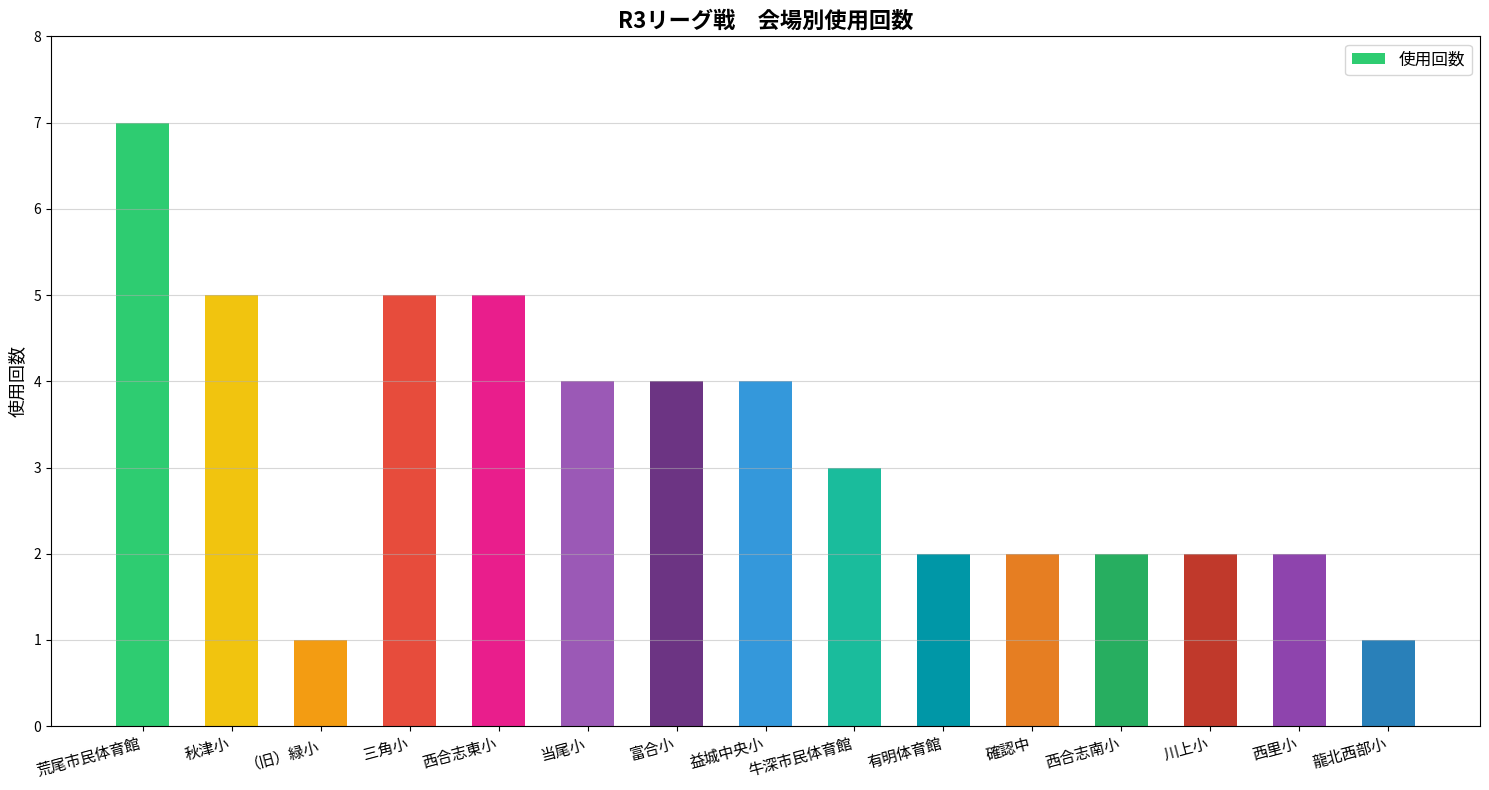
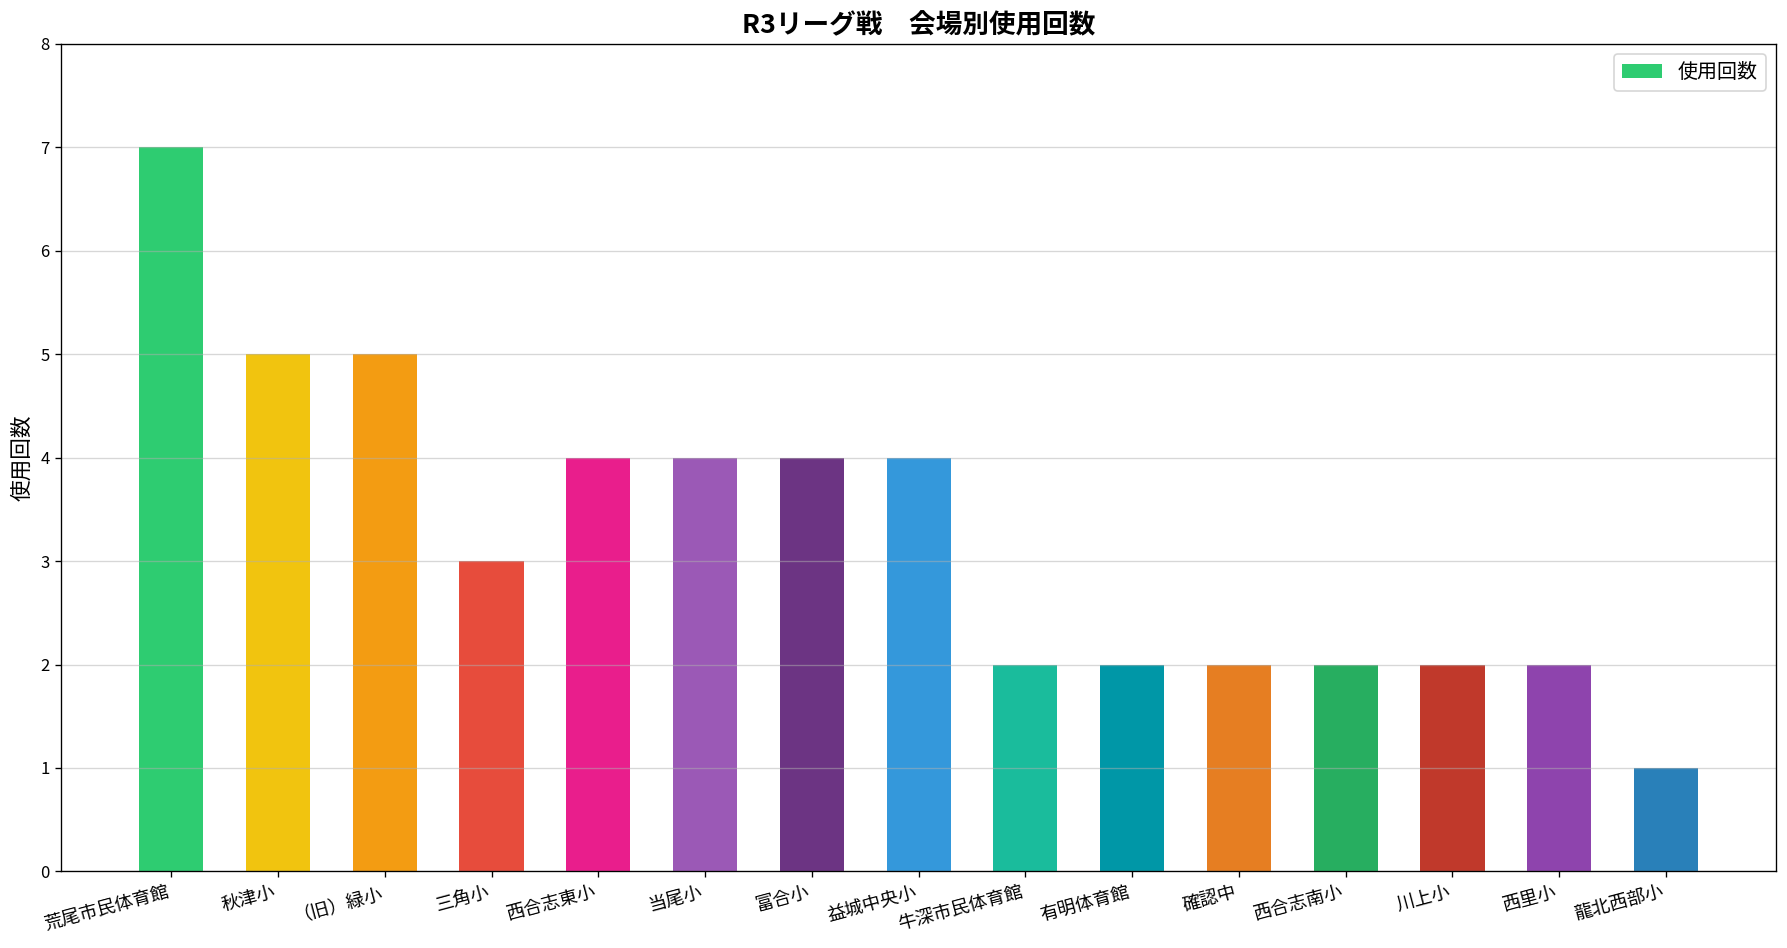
  {
    "荒尾市民体育館": 7,
    "秋津小": 5,
-   "（旧）緑小": 1,
-   "三角小": 5,
-   "西合志東小": 5,
+   "（旧）緑小": 5,
+   "三角小": 3,
+   "西合志東小": 4,
    "当尾小": 4,
    "富合小": 4,
    "益城中央小": 4,
-   "牛深市民体育館": 3,
+   "牛深市民体育館": 2,
    "有明体育館": 2,
    "確認中": 2,
    "西合志南小": 2,
    "川上小": 2,
    "西里小": 2,
    "龍北西部小": 1
  }
